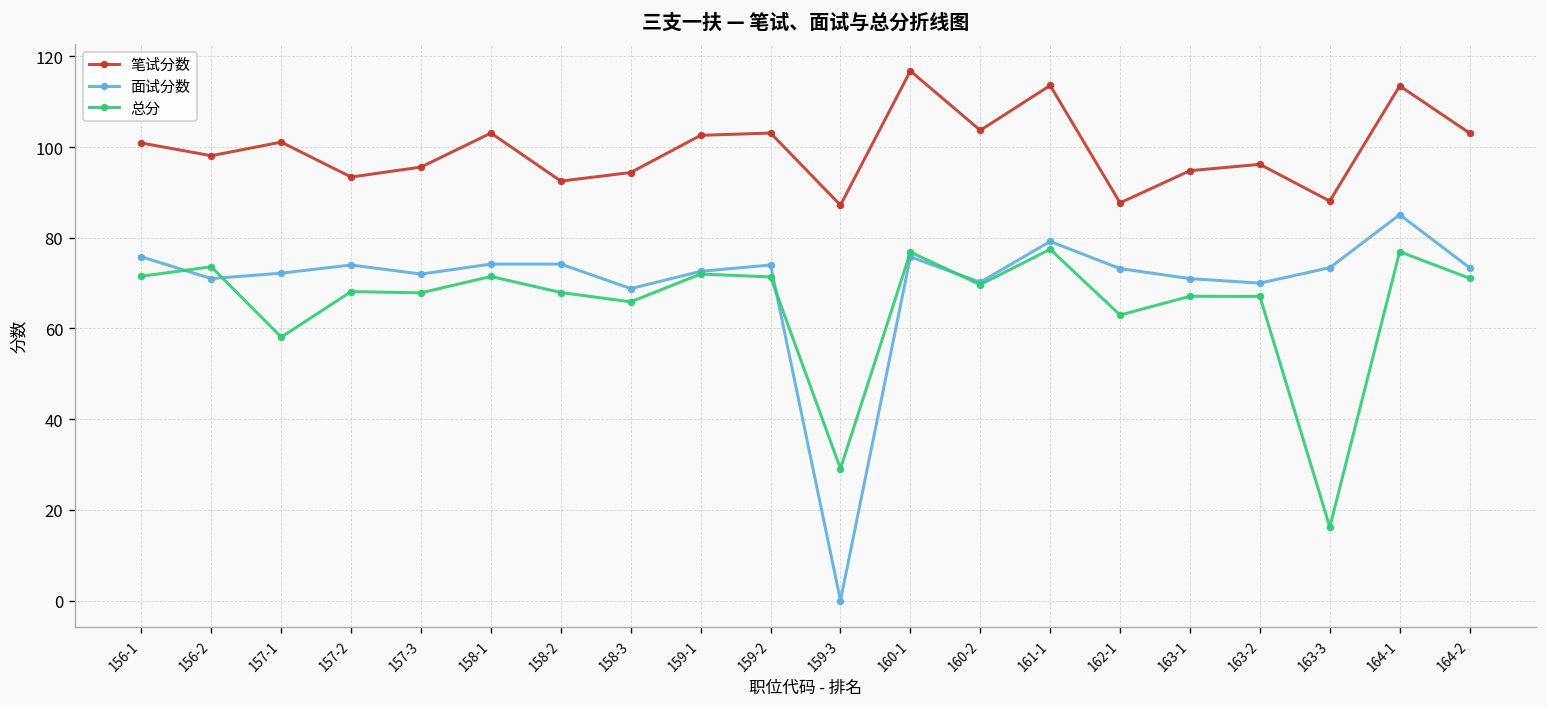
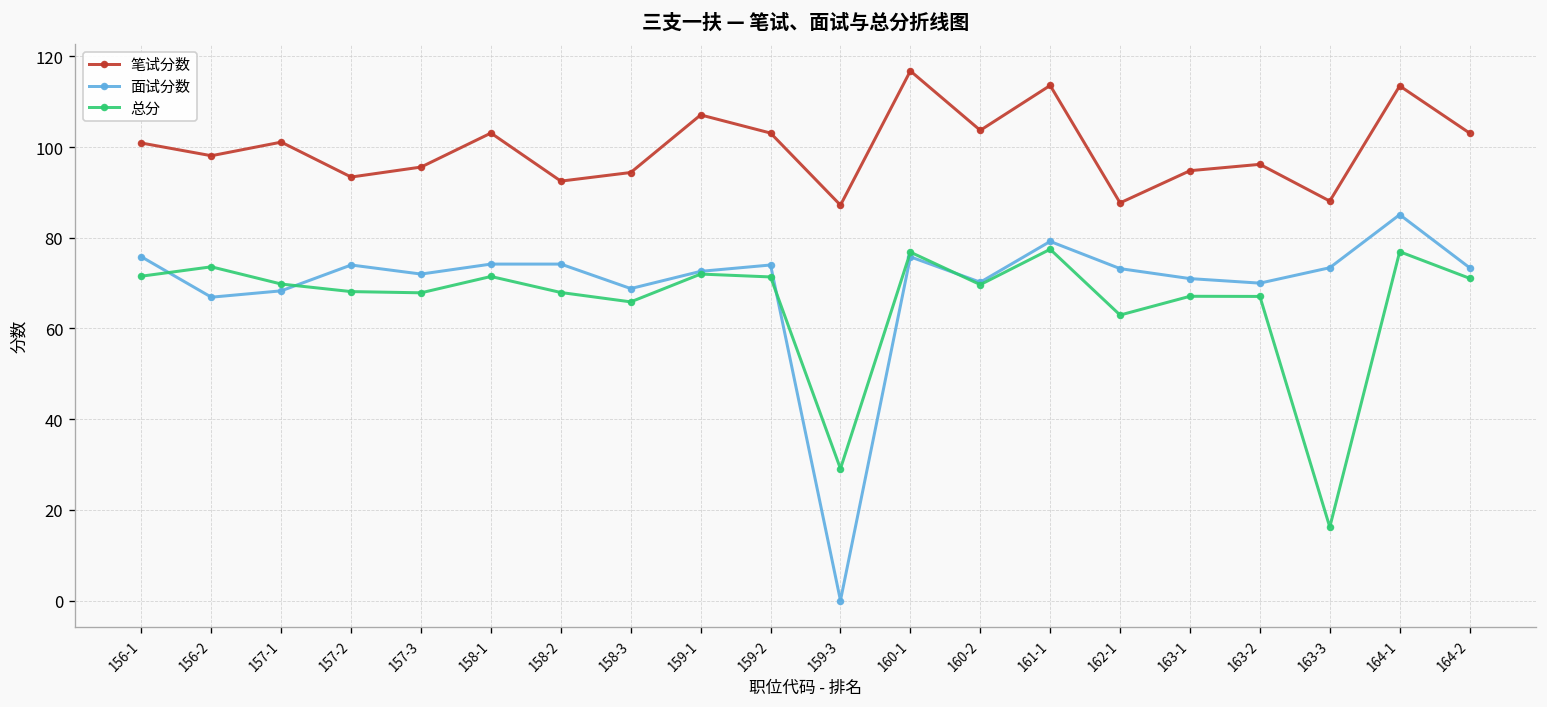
  {
    "笔试分数": {
      "156-1": 101,
      "156-2": 98,
      "157-1": 101,
      "157-2": 93,
      "157-3": 96,
      "158-1": 103,
      "158-2": 93,
      "158-3": 94,
-     "159-1": 103,
+     "159-1": 107,
      "159-2": 103,
      "159-3": 87,
      "160-1": 117,
      "160-2": 104,
      "161-1": 114,
      "162-1": 88,
      "163-1": 95,
      "163-2": 96,
      "163-3": 88,
      "164-1": 114,
      "164-2": 103
    },
    "面试分数": {
      "156-1": 76,
-     "156-2": 71,
-     "157-1": 72,
+     "156-2": 67,
+     "157-1": 68,
      "157-2": 74,
      "157-3": 72,
      "158-1": 74,
      "158-2": 74,
      "158-3": 69,
      "159-2": 74,
      "159-3": 0,
      "160-1": 76,
      "161-1": 79,
      "162-1": 73,
      "163-1": 71,
      "163-2": 70,
      "163-3": 73,
      "164-1": 85,
      "164-2": 73
    },
    "总分": {
      "156-1": 72,
      "156-2": 74,
-     "157-1": 58,
+     "157-1": 70,
      "157-2": 68,
      "157-3": 68,
      "158-1": 71,
      "158-2": 68,
      "158-3": 66,
      "159-2": 71,
      "159-3": 29,
      "160-1": 77,
      "161-1": 77,
      "162-1": 63,
      "163-1": 67,
      "163-2": 67,
      "163-3": 16,
      "164-1": 77,
      "164-2": 71
    }
  }
